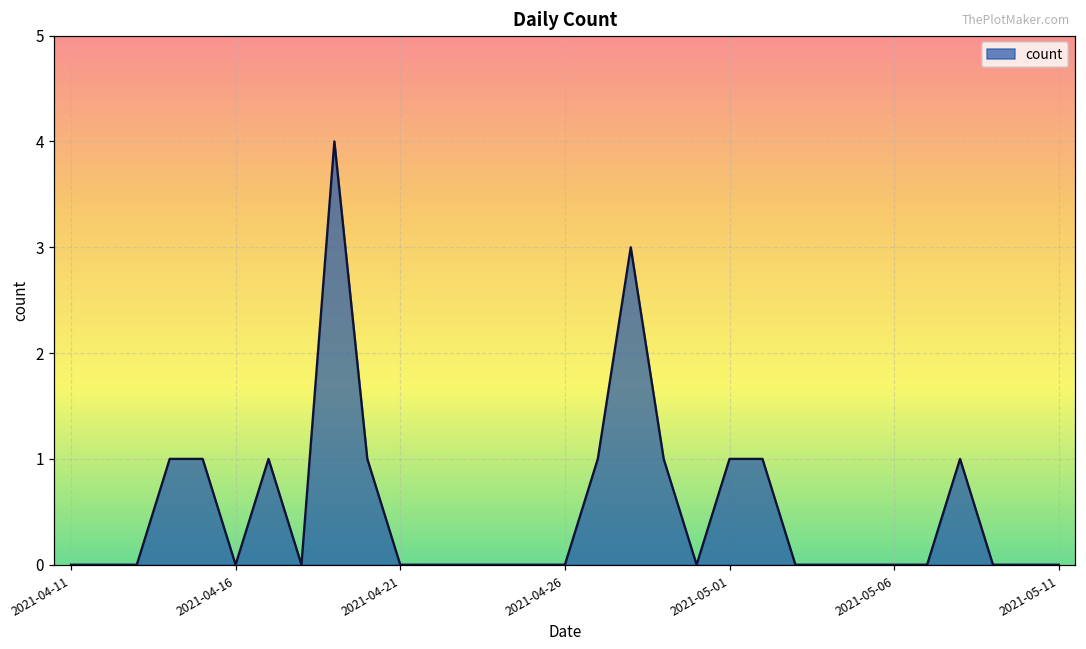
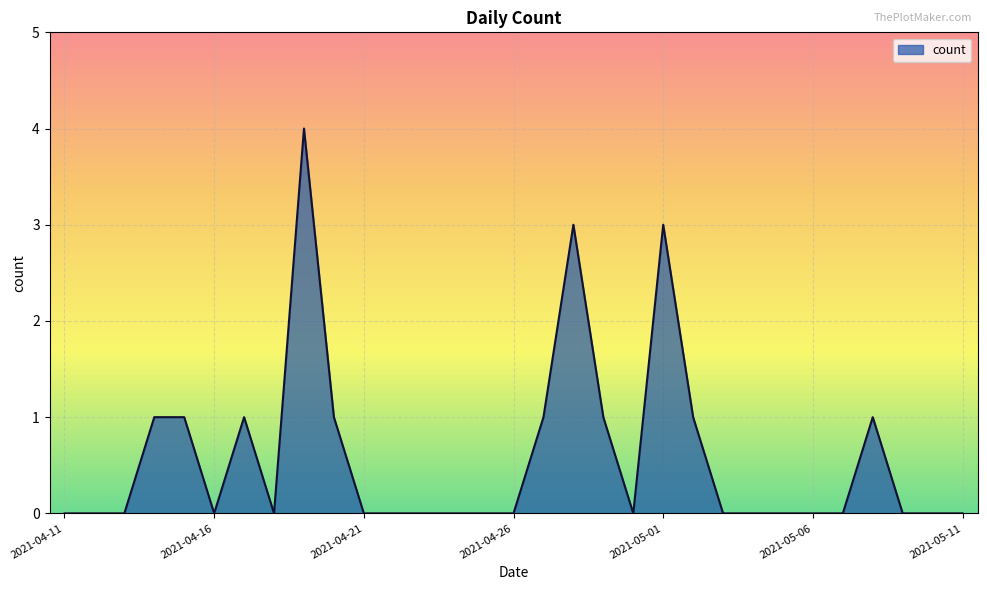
  {
    "2021-04-11": 0,
    "2021-04-16": 0,
    "2021-04-21": 0,
    "2021-04-26": 0,
-   "2021-05-01": 1,
+   "2021-05-01": 3,
    "2021-05-06": 0,
    "2021-05-11": 0
  }
